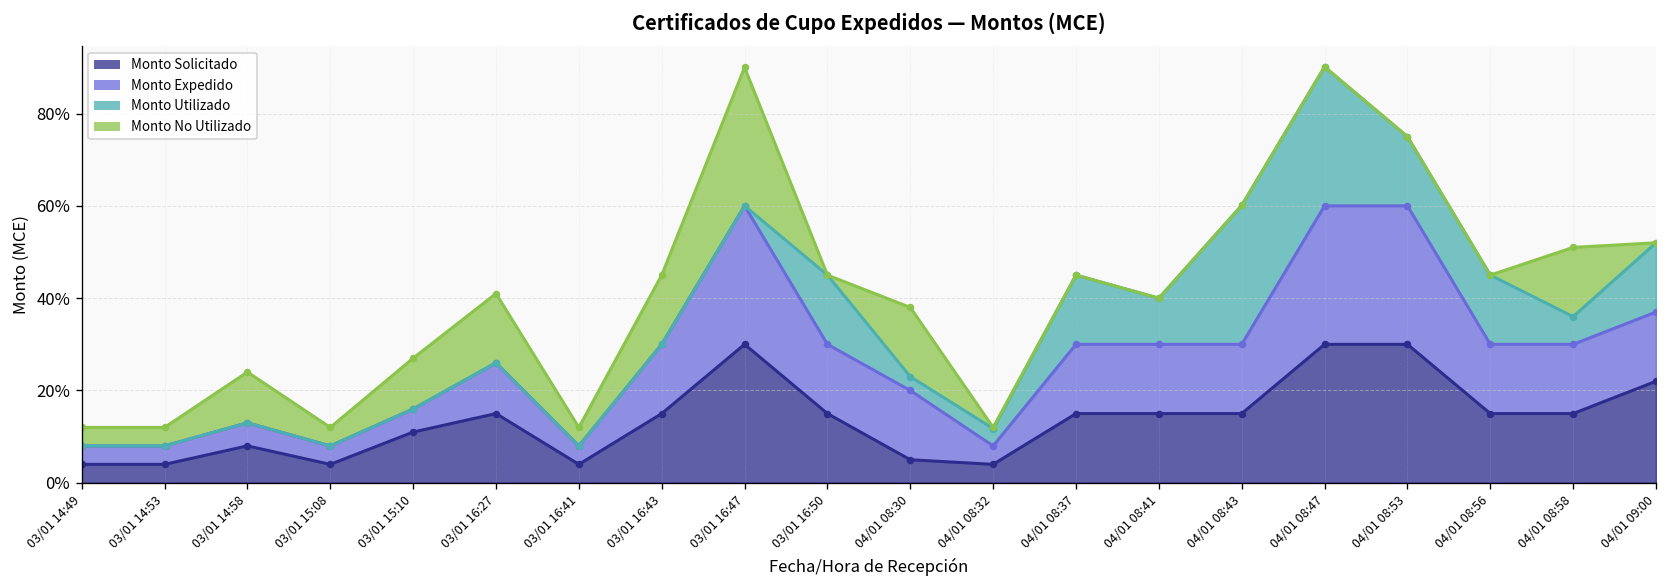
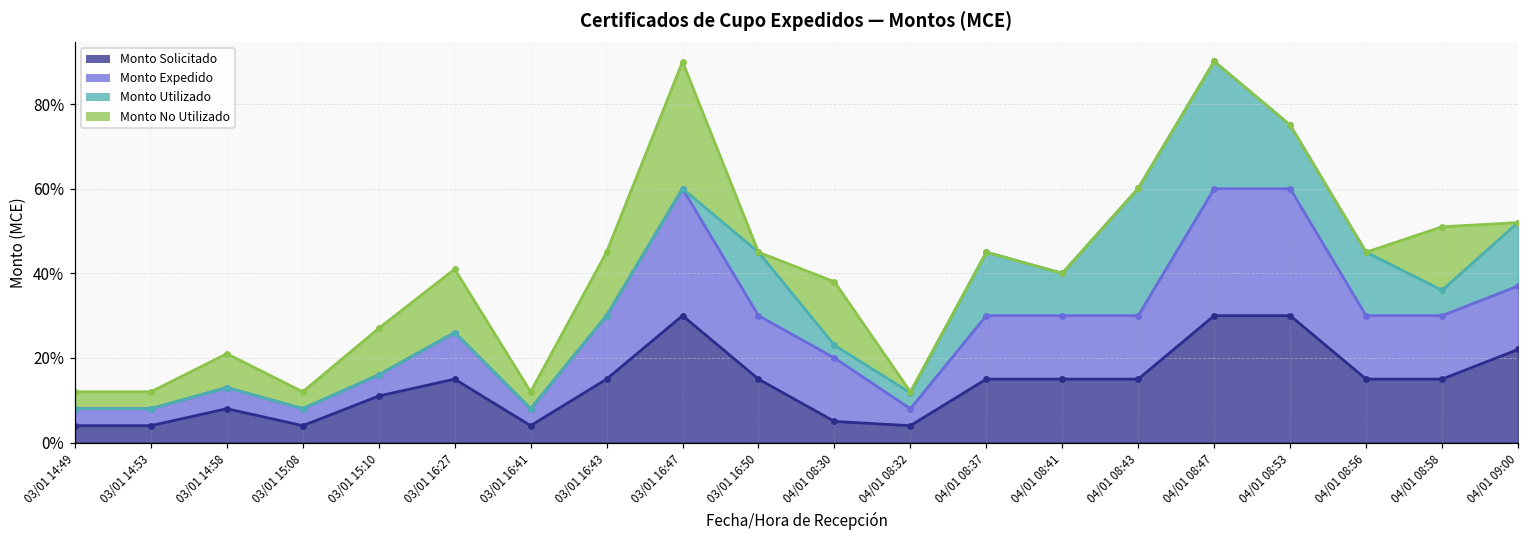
  {
    "Monto Solicitado": {
      "03/01 14:49": "4%",
      "03/01 14:53": "4%",
      "03/01 14:58": "8%",
      "03/01 15:08": "4%",
      "03/01 15:10": "11%",
      "03/01 16:27": "15%",
      "03/01 16:41": "4%",
      "03/01 16:43": "15%",
      "03/01 16:47": "30%",
      "03/01 16:50": "15%",
      "04/01 08:30": "5%",
      "04/01 08:32": "4%",
      "04/01 08:37": "15%",
      "04/01 08:41": "15%",
      "04/01 08:43": "15%",
      "04/01 08:47": "30%",
      "04/01 08:53": "30%",
      "04/01 08:56": "15%",
      "04/01 08:58": "15%",
      "04/01 09:00": "22%"
    },
    "Monto Expedido": {
      "03/01 16:50": "15%",
      "04/01 08:30": "15%",
      "04/01 08:32": "4%",
      "04/01 08:37": "15%",
      "04/01 08:41": "15%",
      "04/01 08:43": "15%",
      "04/01 08:47": "30%",
      "04/01 08:53": "30%",
      "04/01 08:56": "15%",
      "04/01 08:58": "15%",
      "04/01 09:00": "15%"
    },
    "Monto Utilizado": {
      "04/01 08:30": "3%",
      "04/01 08:58": "6%"
    },
    "Monto No Utilizado": {
      "03/01 14:49": "4%",
      "03/01 14:53": "4%",
-     "03/01 14:58": "11%",
+     "03/01 14:58": "8%",
      "03/01 15:08": "4%",
      "03/01 15:10": "11%",
      "03/01 16:27": "15%",
      "03/01 16:41": "4%",
      "03/01 16:43": "15%",
      "03/01 16:47": "30%",
      "04/01 08:30": "15%",
      "04/01 08:58": "15%"
    }
  }
